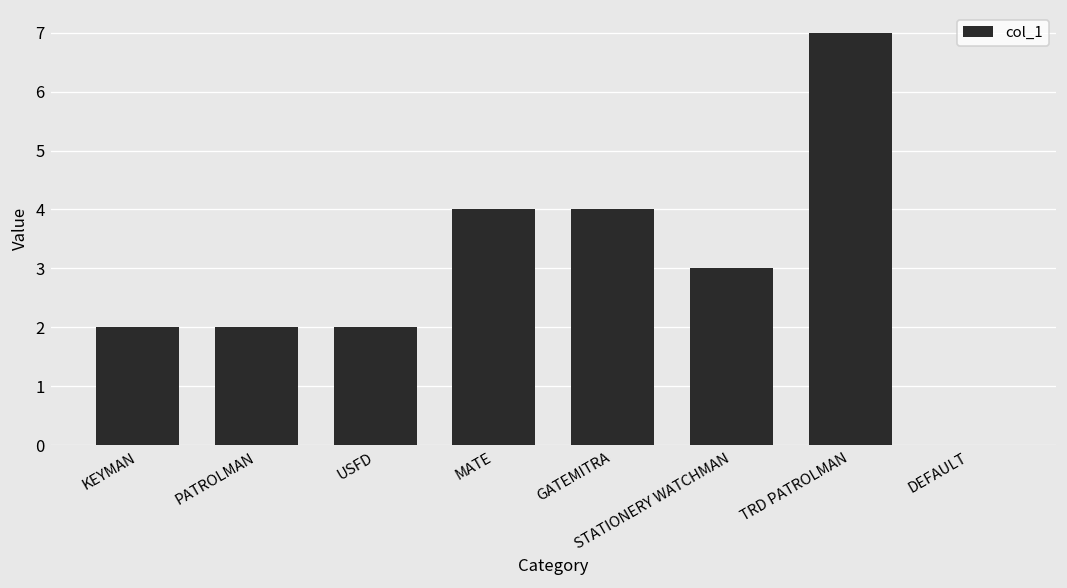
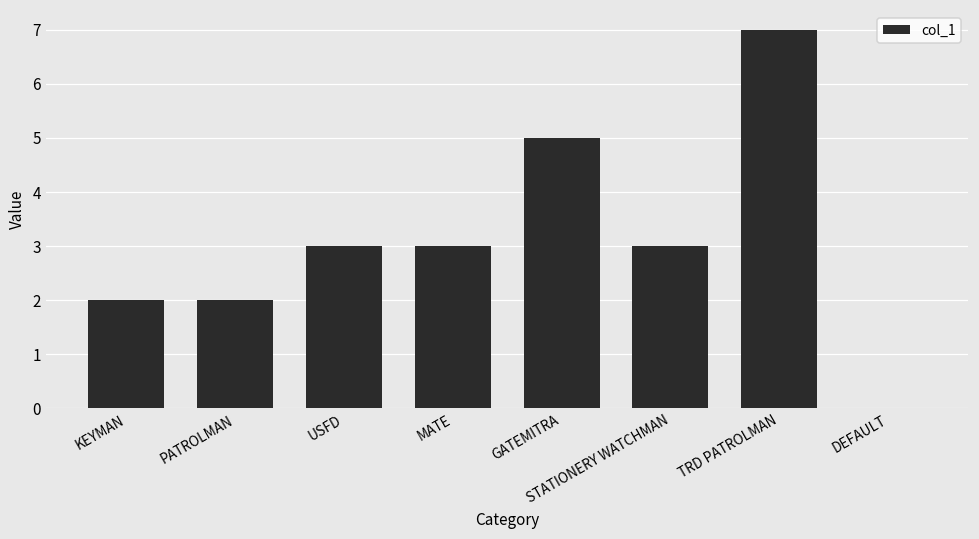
  {
    "KEYMAN": 2,
    "PATROLMAN": 2,
-   "USFD": 2,
-   "MATE": 4,
-   "GATEMITRA": 4,
+   "USFD": 3,
+   "MATE": 3,
+   "GATEMITRA": 5,
    "STATIONERY WATCHMAN": 3,
    "TRD PATROLMAN": 7,
    "DEFAULT": 0
  }
